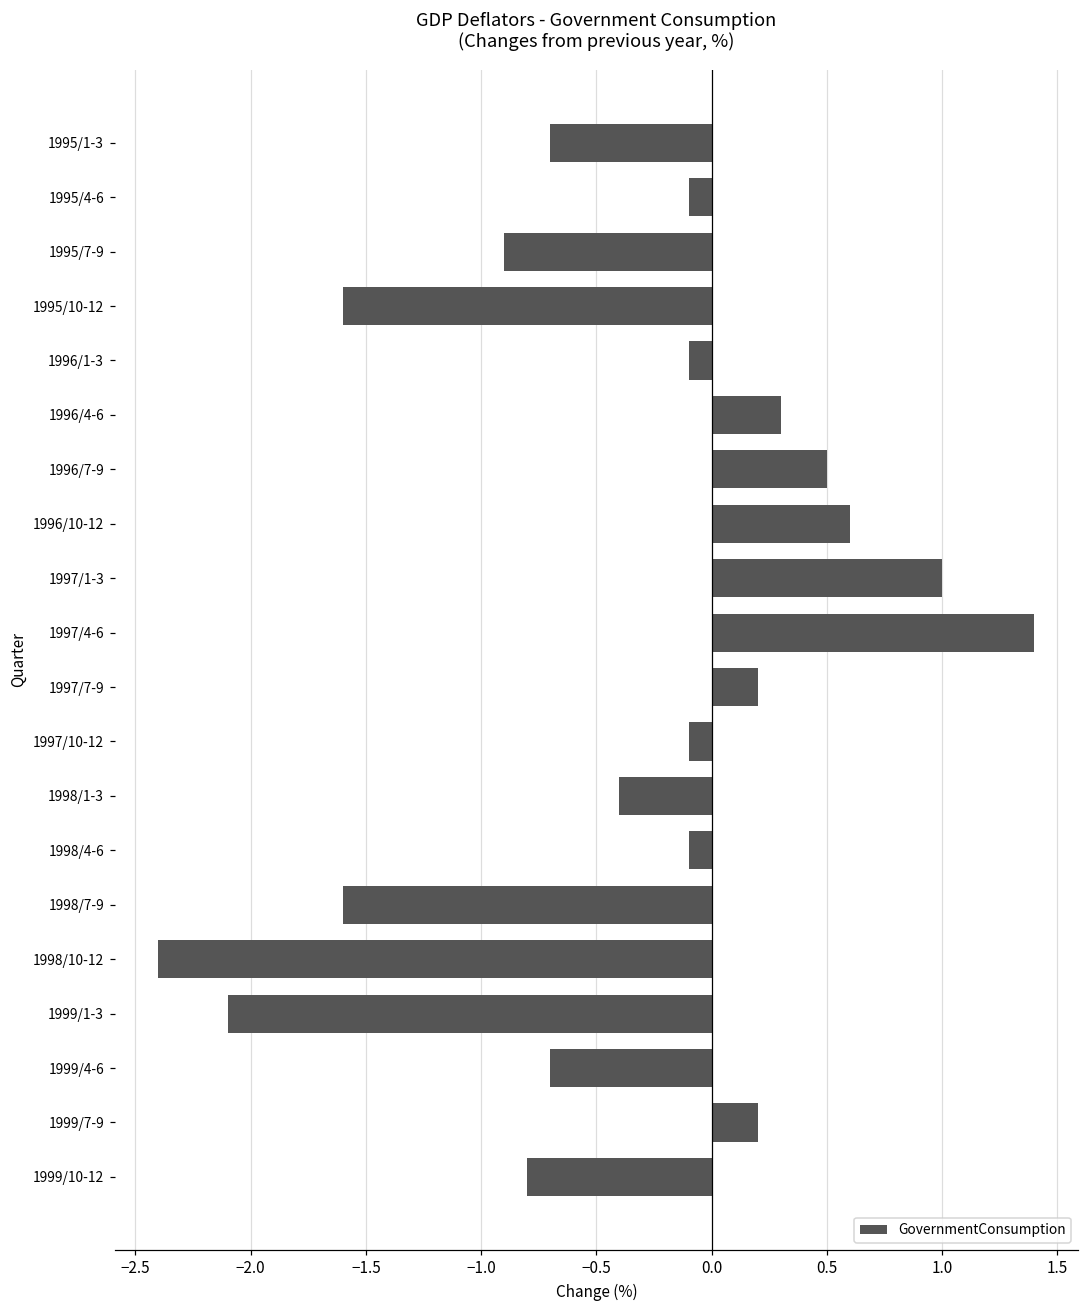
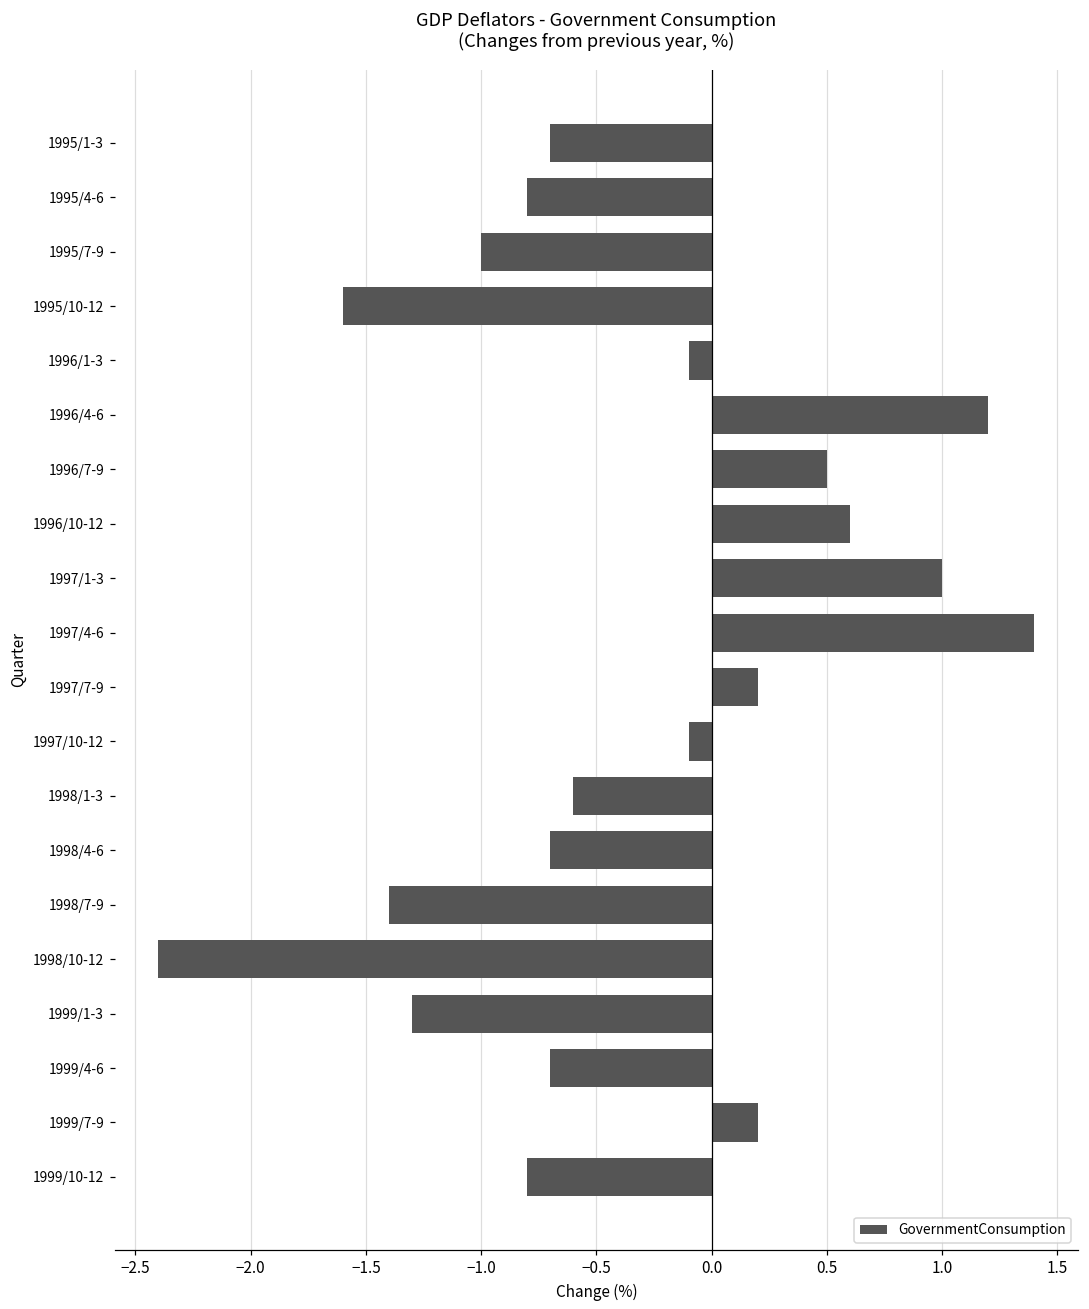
  {
    "1995/1-3": -0.7,
-   "1995/4-6": -0.1,
-   "1995/7-9": -0.9,
+   "1995/4-6": -0.8,
+   "1995/7-9": -1.0,
    "1995/10-12": -1.6,
    "1996/1-3": -0.1,
-   "1996/4-6": 0.3,
+   "1996/4-6": 1.2,
    "1996/7-9": 0.5,
    "1996/10-12": 0.6,
    "1997/1-3": 1.0,
    "1997/4-6": 1.4,
    "1997/7-9": 0.2,
    "1997/10-12": -0.1,
-   "1998/1-3": -0.4,
-   "1998/4-6": -0.1,
-   "1998/7-9": -1.6,
+   "1998/1-3": -0.6,
+   "1998/4-6": -0.7,
+   "1998/7-9": -1.4,
    "1998/10-12": -2.4,
-   "1999/1-3": -2.1,
+   "1999/1-3": -1.3,
    "1999/4-6": -0.7,
    "1999/7-9": 0.2,
    "1999/10-12": -0.8
  }
